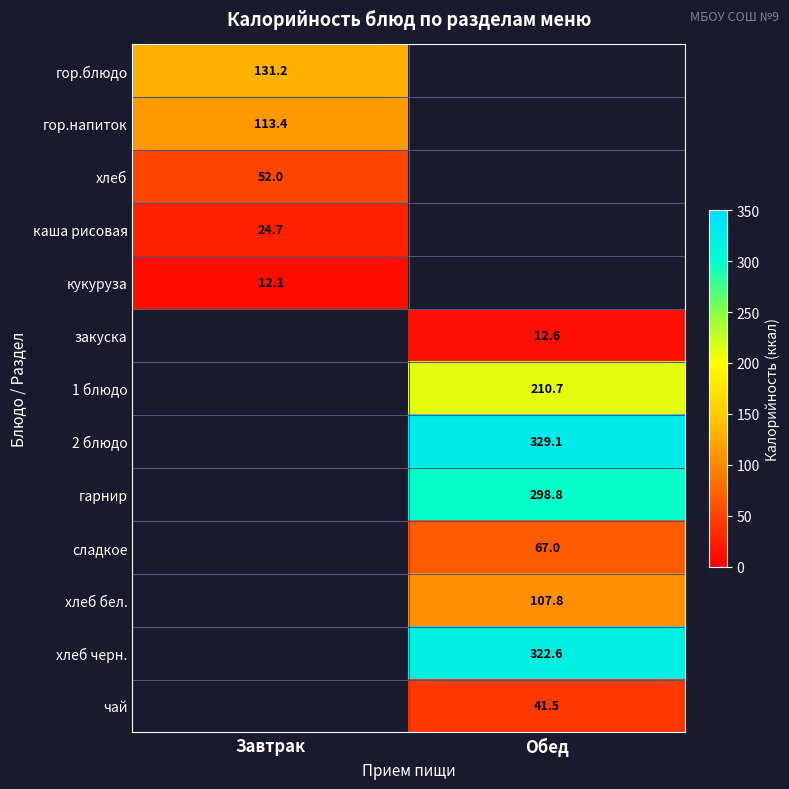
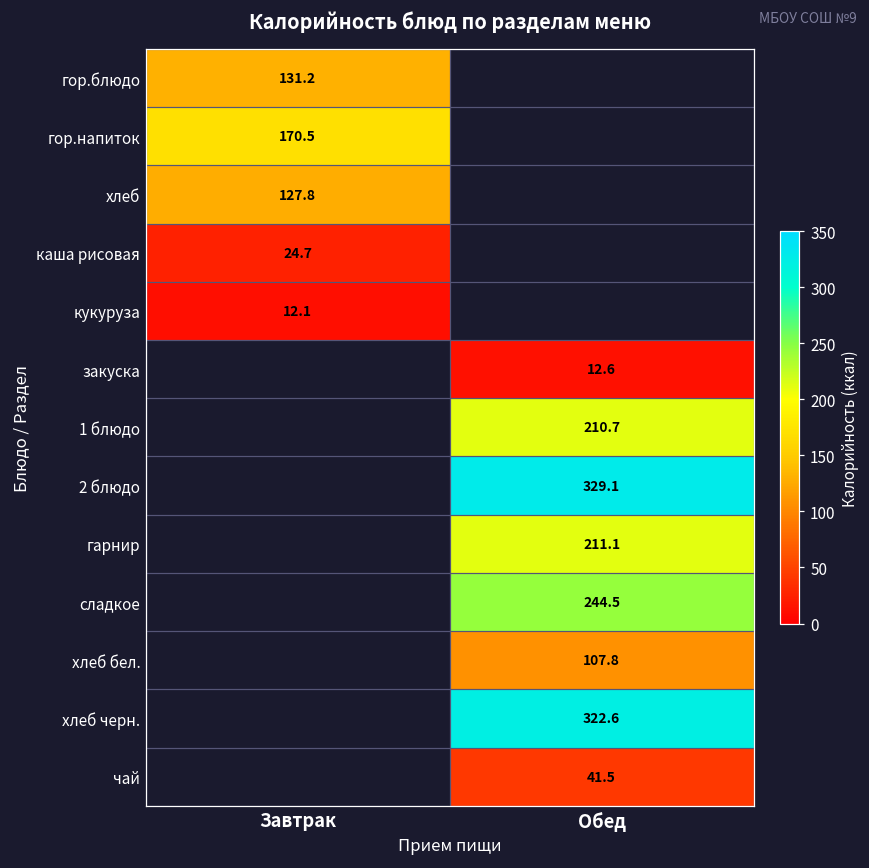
  {
    "гор.блюдо": {
      "Завтрак": 131.2
    },
    "гор.напиток": {
-     "Завтрак": 113.4
+     "Завтрак": 170.5
    },
    "хлеб": {
-     "Завтрак": 52.0
+     "Завтрак": 127.8
    },
    "каша рисовая": {
      "Завтрак": 24.7
    },
    "кукуруза": {
      "Завтрак": 12.1
    },
    "закуска": {
      "Обед": 12.6
    },
    "1 блюдо": {
      "Обед": 210.7
    },
    "2 блюдо": {
      "Обед": 329.1
    },
    "гарнир": {
-     "Обед": 298.8
+     "Обед": 211.1
    },
    "сладкое": {
-     "Обед": 67.0
+     "Обед": 244.5
    },
    "хлеб бел.": {
      "Обед": 107.8
    },
    "хлеб черн.": {
      "Обед": 322.6
    },
    "чай": {
      "Обед": 41.5
    }
  }
